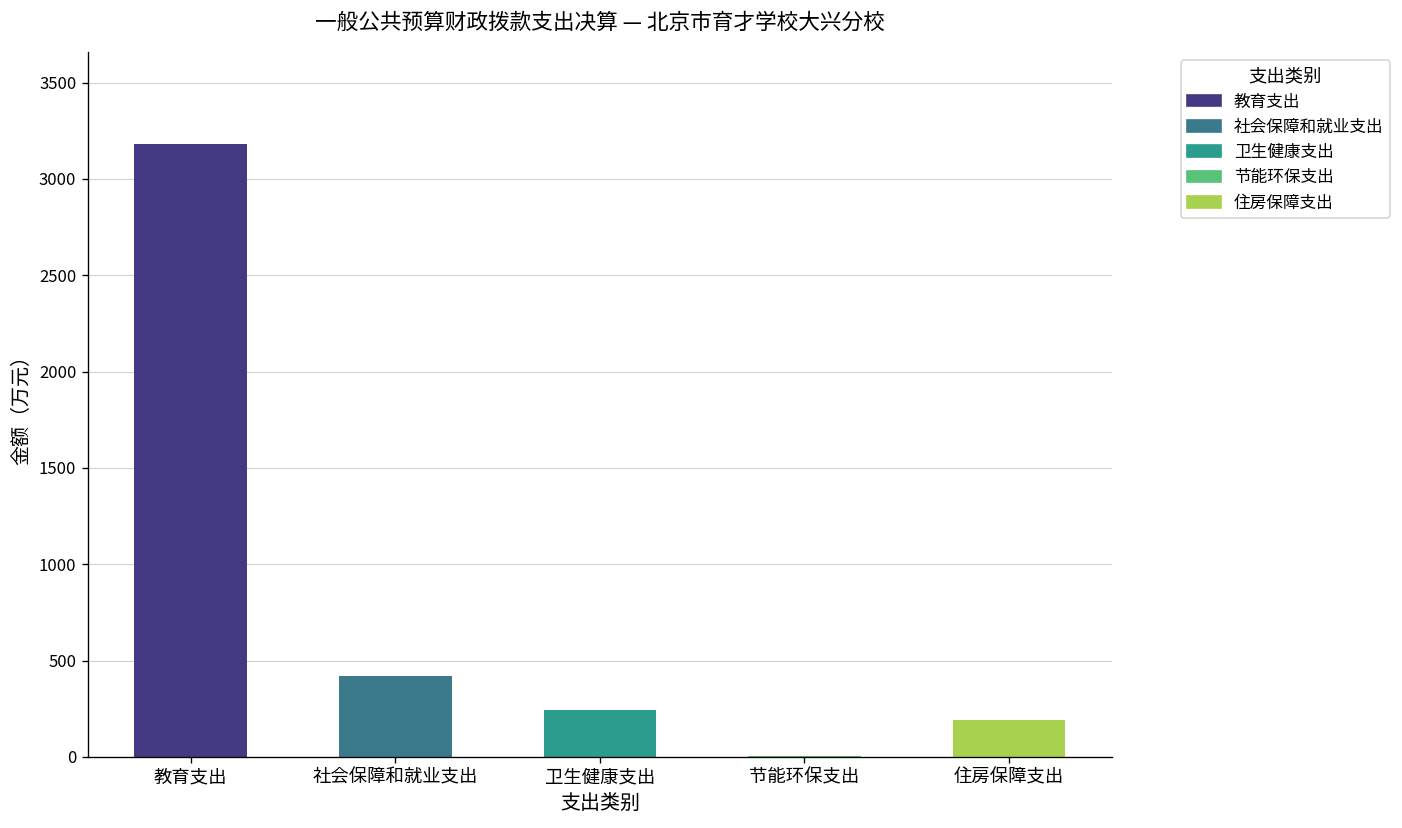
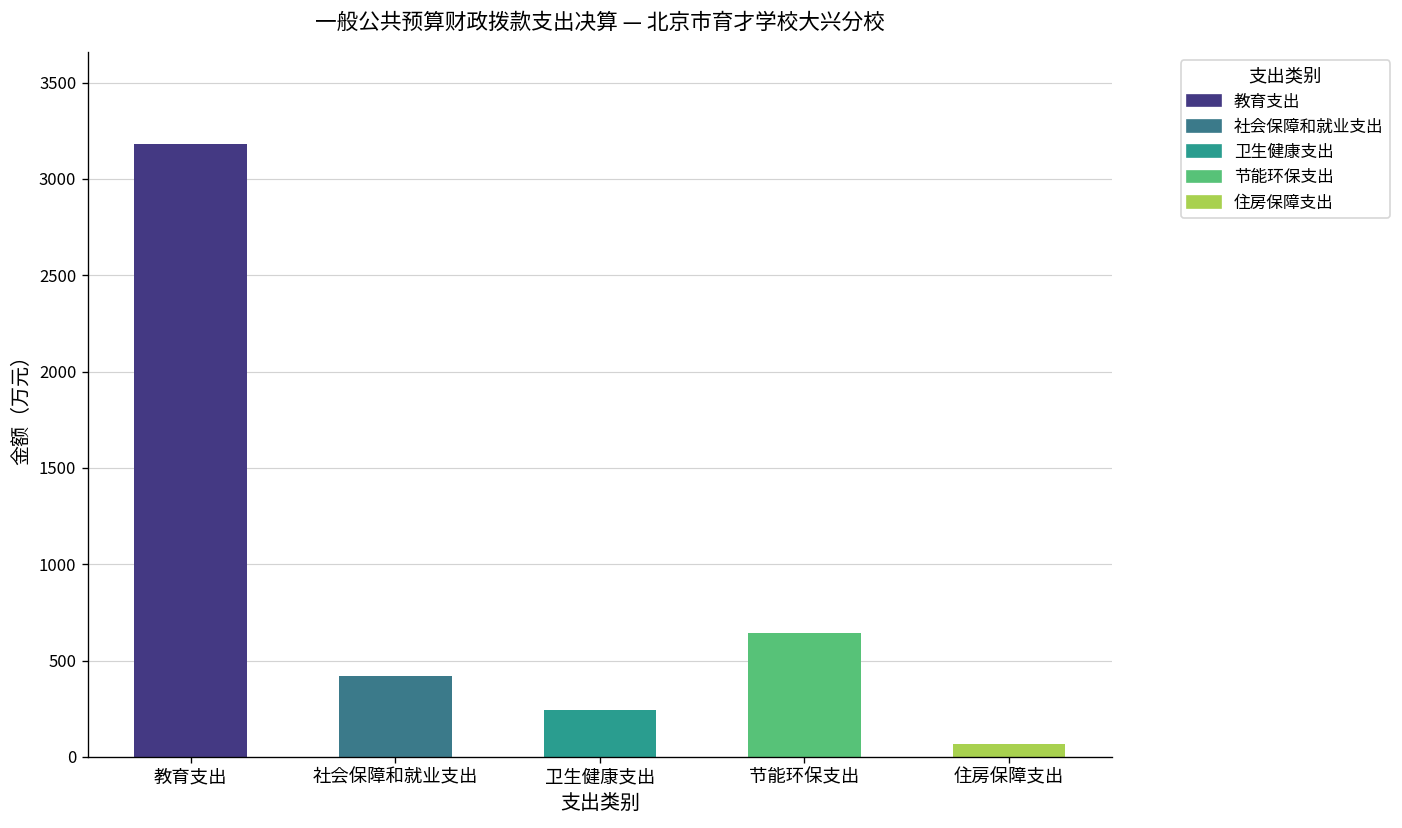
  {
    "教育支出": 3180,
    "社会保障和就业支出": 420,
    "卫生健康支出": 250,
-   "节能环保支出": 0,
-   "住房保障支出": 190
+   "节能环保支出": 640,
+   "住房保障支出": 60
  }
